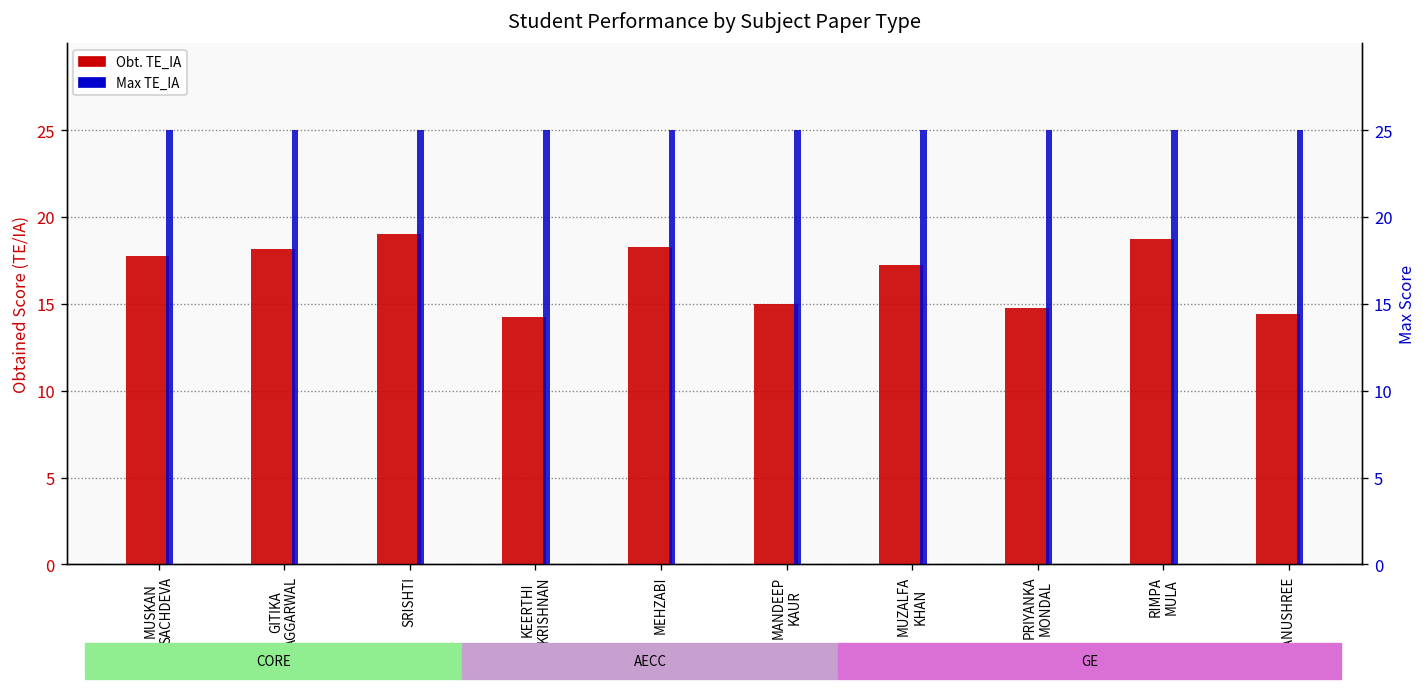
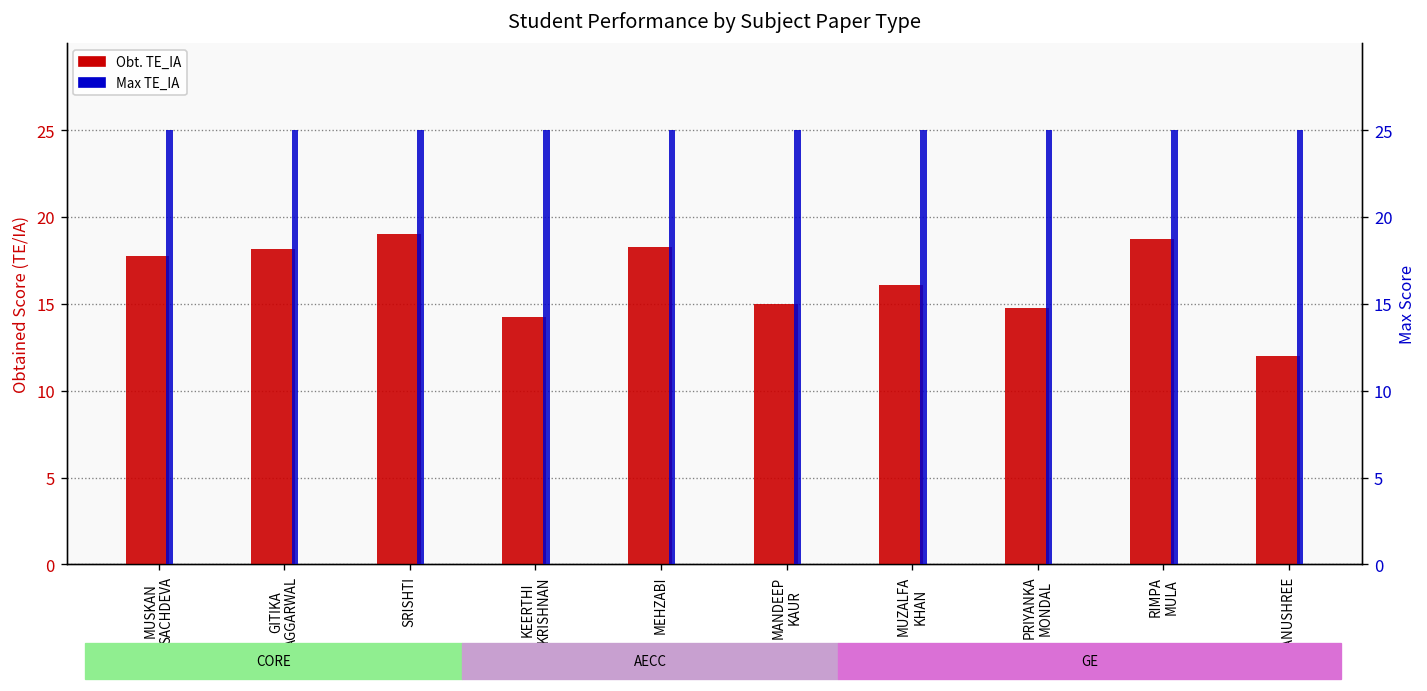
  {
    "Obt. TE_IA": {
      "MUSKAN SACHDEVA": 17.8,
      "GITIKA AGGARWAL": 18.1,
      "SRISHTI": 19.0,
      "KEERTHI KRISHNAN": 14.3,
      "MEHZABI": 18.3,
      "MANDEEP KAUR": 15.0,
-     "MUZALFA KHAN": 17.3,
+     "MUZALFA KHAN": 16.1,
      "PRIYANKA MONDAL": 14.8,
      "RIMPA MULA": 18.8,
-     "TANUSHREE": 14.4
+     "TANUSHREE": 12.0
    },
    "Max TE_IA": {
      "MUSKAN SACHDEVA": 25.0,
      "GITIKA AGGARWAL": 25.0,
      "SRISHTI": 25.0,
      "KEERTHI KRISHNAN": 25.0,
      "MEHZABI": 25.0,
      "MANDEEP KAUR": 25.0,
      "MUZALFA KHAN": 25.0,
      "PRIYANKA MONDAL": 25.0,
      "RIMPA MULA": 25.0,
      "TANUSHREE": 25.0
    }
  }
